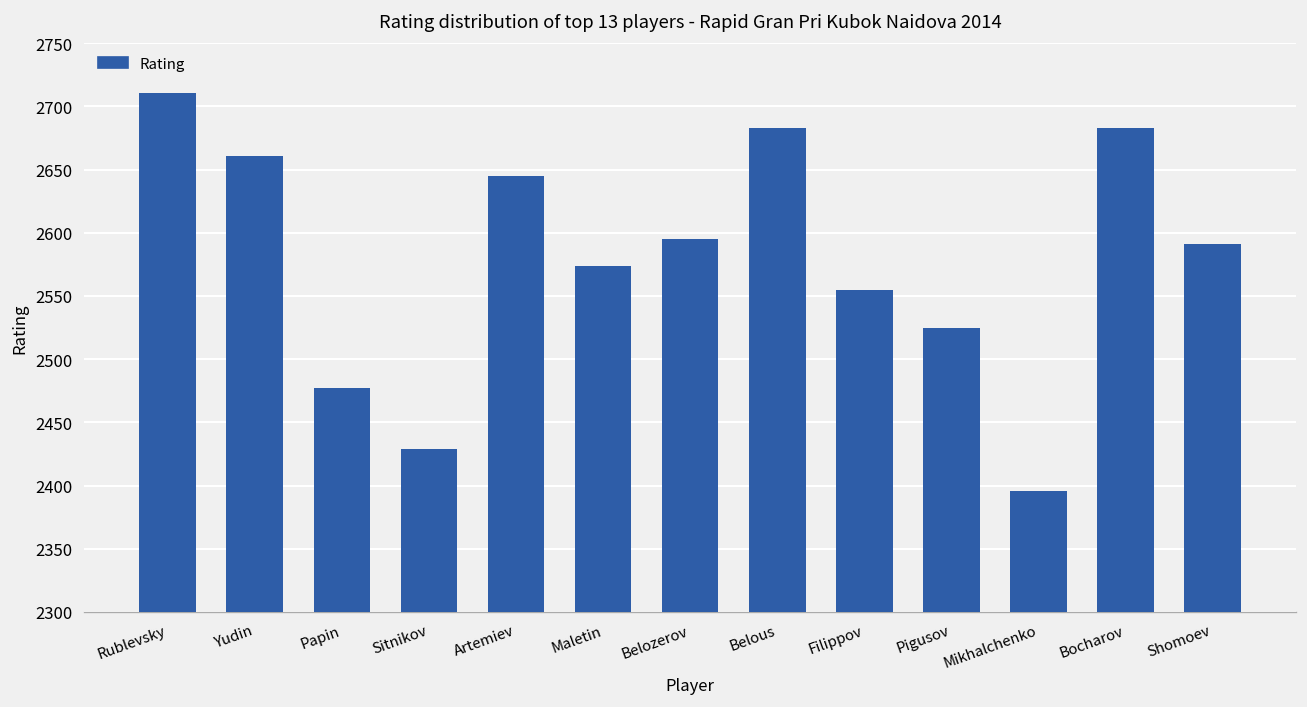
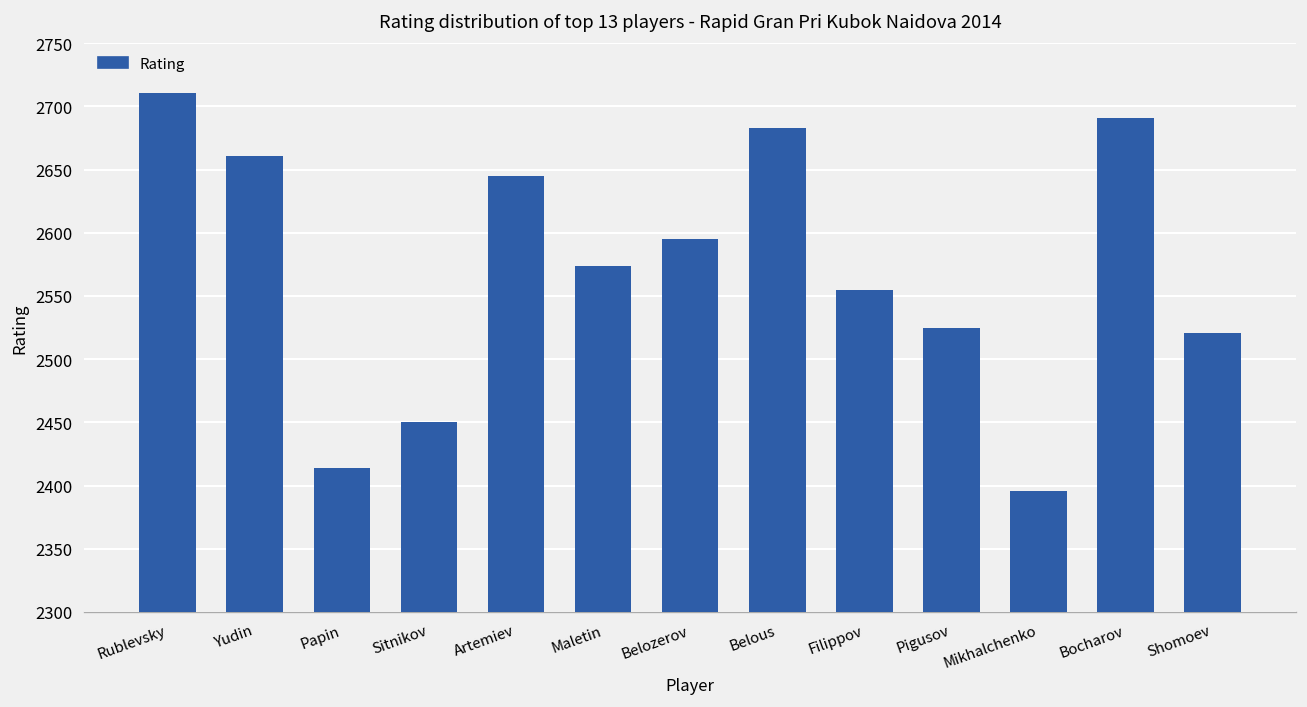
  {
    "Rublevsky": 2711,
    "Yudin": 2661,
-   "Papin": 2477,
-   "Sitnikov": 2429,
+   "Papin": 2414,
+   "Sitnikov": 2450,
    "Artemiev": 2645,
    "Maletin": 2574,
    "Belozerov": 2595,
    "Belous": 2683,
    "Filippov": 2555,
    "Pigusov": 2525,
    "Mikhalchenko": 2396,
-   "Bocharov": 2683,
-   "Shomoev": 2591
+   "Bocharov": 2691,
+   "Shomoev": 2521
  }
